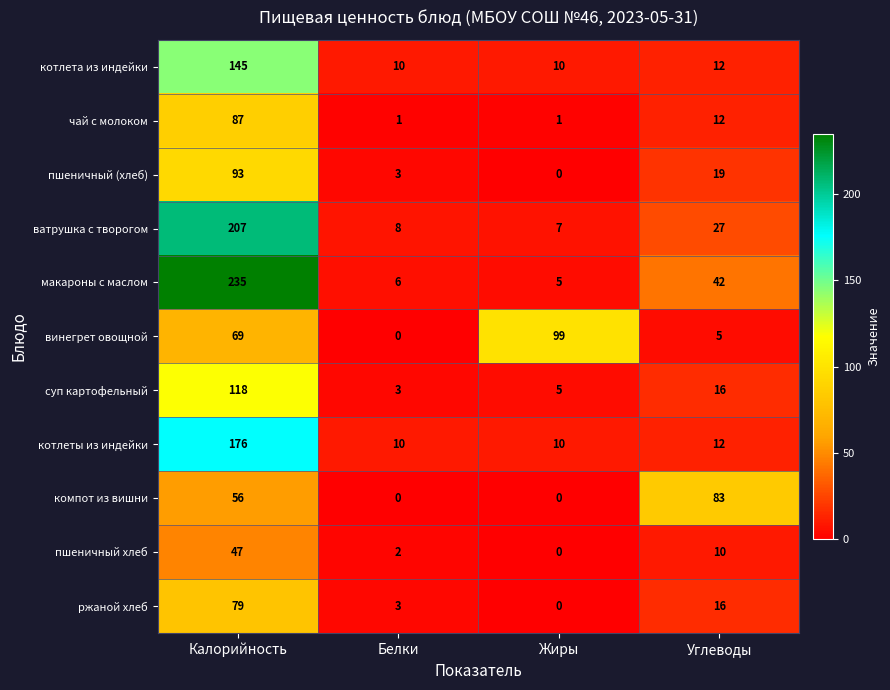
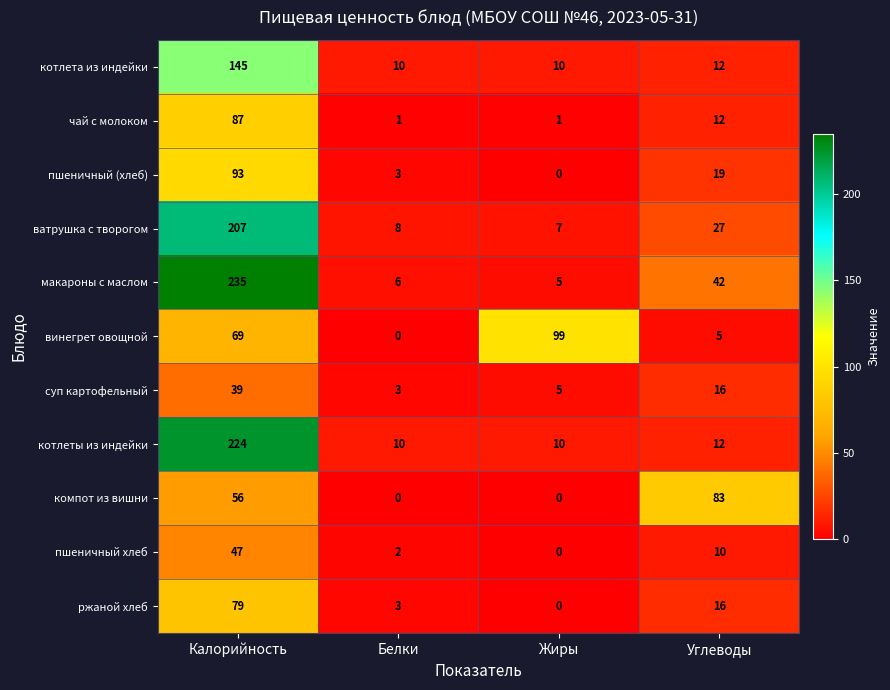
  {
    "котлета из индейки": {
      "Калорийность": 145,
      "Белки": 10,
      "Жиры": 10,
      "Углеводы": 12
    },
    "чай с молоком": {
      "Калорийность": 87,
      "Белки": 1,
      "Жиры": 1,
      "Углеводы": 12
    },
    "пшеничный (хлеб)": {
      "Калорийность": 93,
      "Белки": 3,
      "Жиры": 0,
      "Углеводы": 19
    },
    "ватрушка с творогом": {
      "Калорийность": 207,
      "Белки": 8,
      "Жиры": 7,
      "Углеводы": 27
    },
    "макароны с маслом": {
      "Калорийность": 235,
      "Белки": 6,
      "Жиры": 5,
      "Углеводы": 42
    },
    "винегрет овощной": {
      "Калорийность": 69,
      "Белки": 0,
      "Жиры": 99,
      "Углеводы": 5
    },
    "суп картофельный": {
-     "Калорийность": 118,
+     "Калорийность": 39,
      "Белки": 3,
      "Жиры": 5,
      "Углеводы": 16
    },
    "котлеты из индейки": {
-     "Калорийность": 176,
+     "Калорийность": 224,
      "Белки": 10,
      "Жиры": 10,
      "Углеводы": 12
    },
    "компот из вишни": {
      "Калорийность": 56,
      "Белки": 0,
      "Жиры": 0,
      "Углеводы": 83
    },
    "пшеничный хлеб": {
      "Калорийность": 47,
      "Белки": 2,
      "Жиры": 0,
      "Углеводы": 10
    },
    "ржаной хлеб": {
      "Калорийность": 79,
      "Белки": 3,
      "Жиры": 0,
      "Углеводы": 16
    }
  }
